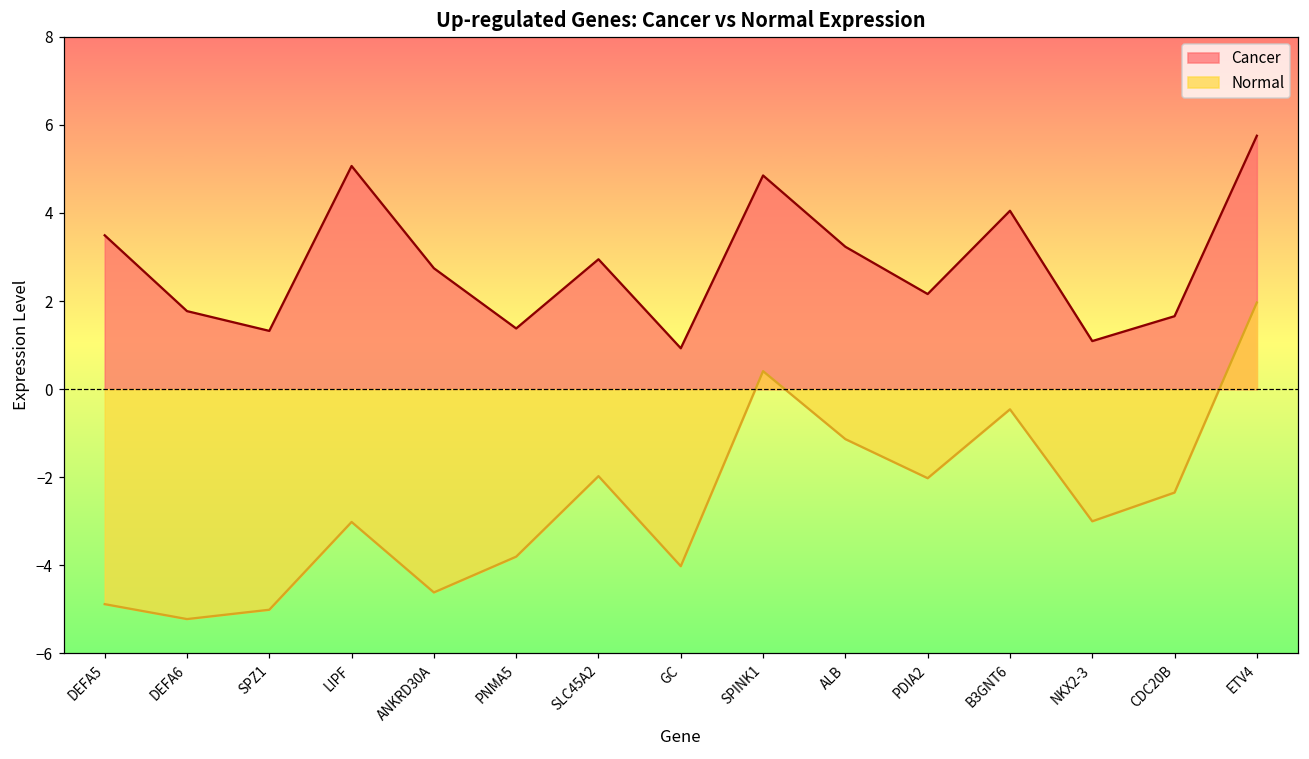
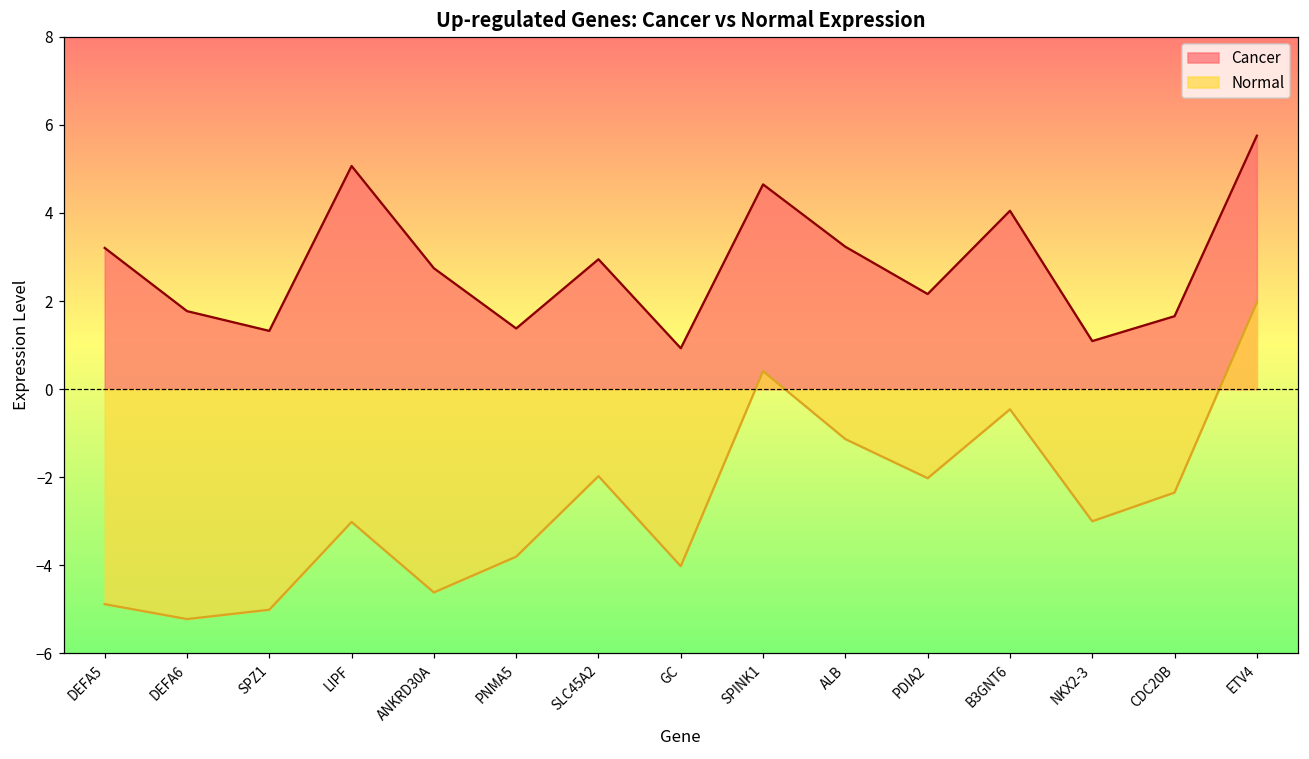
  {
    "Cancer": {
-     "DEFA5": 3.5,
+     "DEFA5": 3.2,
      "DEFA6": 1.8,
      "SPZ1": 1.3,
      "LIPF": 5.1,
      "ANKRD30A": 2.7,
      "PNMA5": 1.4,
      "SLC45A2": 2.9,
      "GC": 0.9,
-     "SPINK1": 4.8,
+     "SPINK1": 4.6,
      "ALB": 3.2,
      "PDIA2": 2.2,
      "B3GNT6": 4.0,
      "NKX2-3": 1.1,
      "CDC20B": 1.7,
      "ETV4": 5.8
    }
  }
